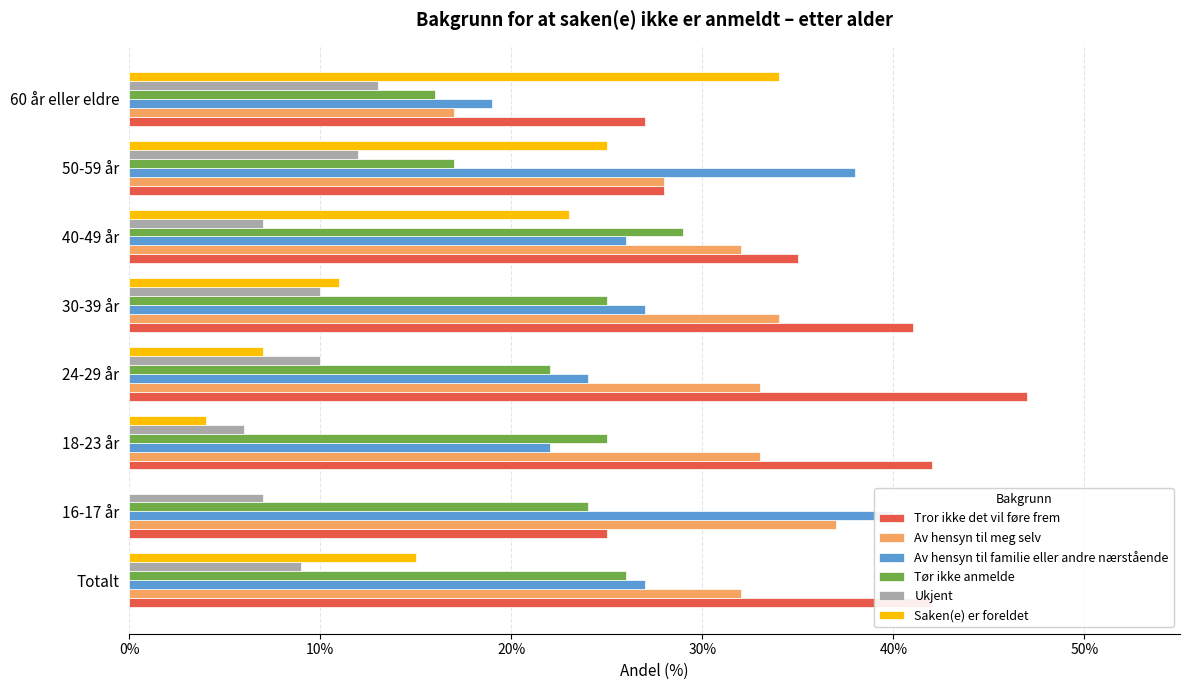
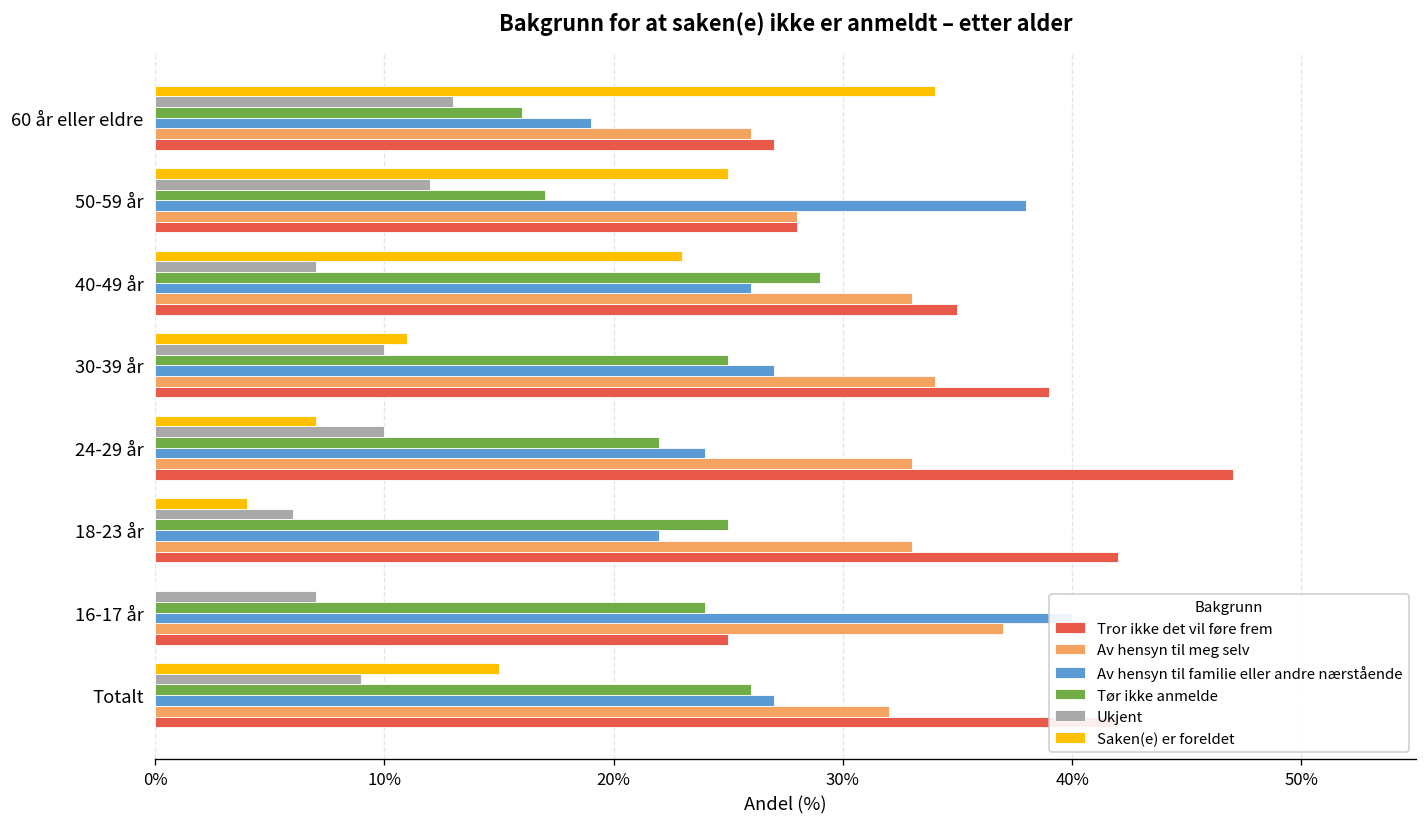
  {
    "Tror ikke det vil føre frem": {
      "60 år eller eldre": "27%",
      "50-59 år": "28%",
      "40-49 år": "35%",
-     "30-39 år": "41%",
+     "30-39 år": "39%",
      "24-29 år": "47%",
      "18-23 år": "42%",
      "16-17 år": "25%"
    },
    "Av hensyn til meg selv": {
-     "60 år eller eldre": "17%",
+     "60 år eller eldre": "26%",
      "50-59 år": "28%",
-     "40-49 år": "32%",
+     "40-49 år": "33%",
      "30-39 år": "34%",
      "24-29 år": "33%",
      "18-23 år": "33%",
      "16-17 år": "37%",
      "Totalt": "32%"
    },
    "Av hensyn til familie eller andre nærstående": {
      "60 år eller eldre": "19%",
      "50-59 år": "38%",
      "40-49 år": "26%",
      "30-39 år": "27%",
      "24-29 år": "24%",
      "18-23 år": "22%",
      "Totalt": "27%"
    },
    "Tør ikke anmelde": {
      "60 år eller eldre": "16%",
      "50-59 år": "17%",
      "40-49 år": "29%",
      "30-39 år": "25%",
      "24-29 år": "22%",
      "18-23 år": "25%",
      "16-17 år": "24%",
      "Totalt": "26%"
    },
    "Ukjent": {
      "60 år eller eldre": "13%",
      "50-59 år": "12%",
      "40-49 år": "7%",
      "30-39 år": "10%",
      "24-29 år": "10%",
      "18-23 år": "6%",
      "16-17 år": "7%",
      "Totalt": "9%"
    },
    "Saken(e) er foreldet": {
      "60 år eller eldre": "34%",
      "50-59 år": "25%",
      "40-49 år": "23%",
      "30-39 år": "11%",
      "24-29 år": "7%",
      "18-23 år": "4%",
      "16-17 år": "0%",
      "Totalt": "15%"
    }
  }
